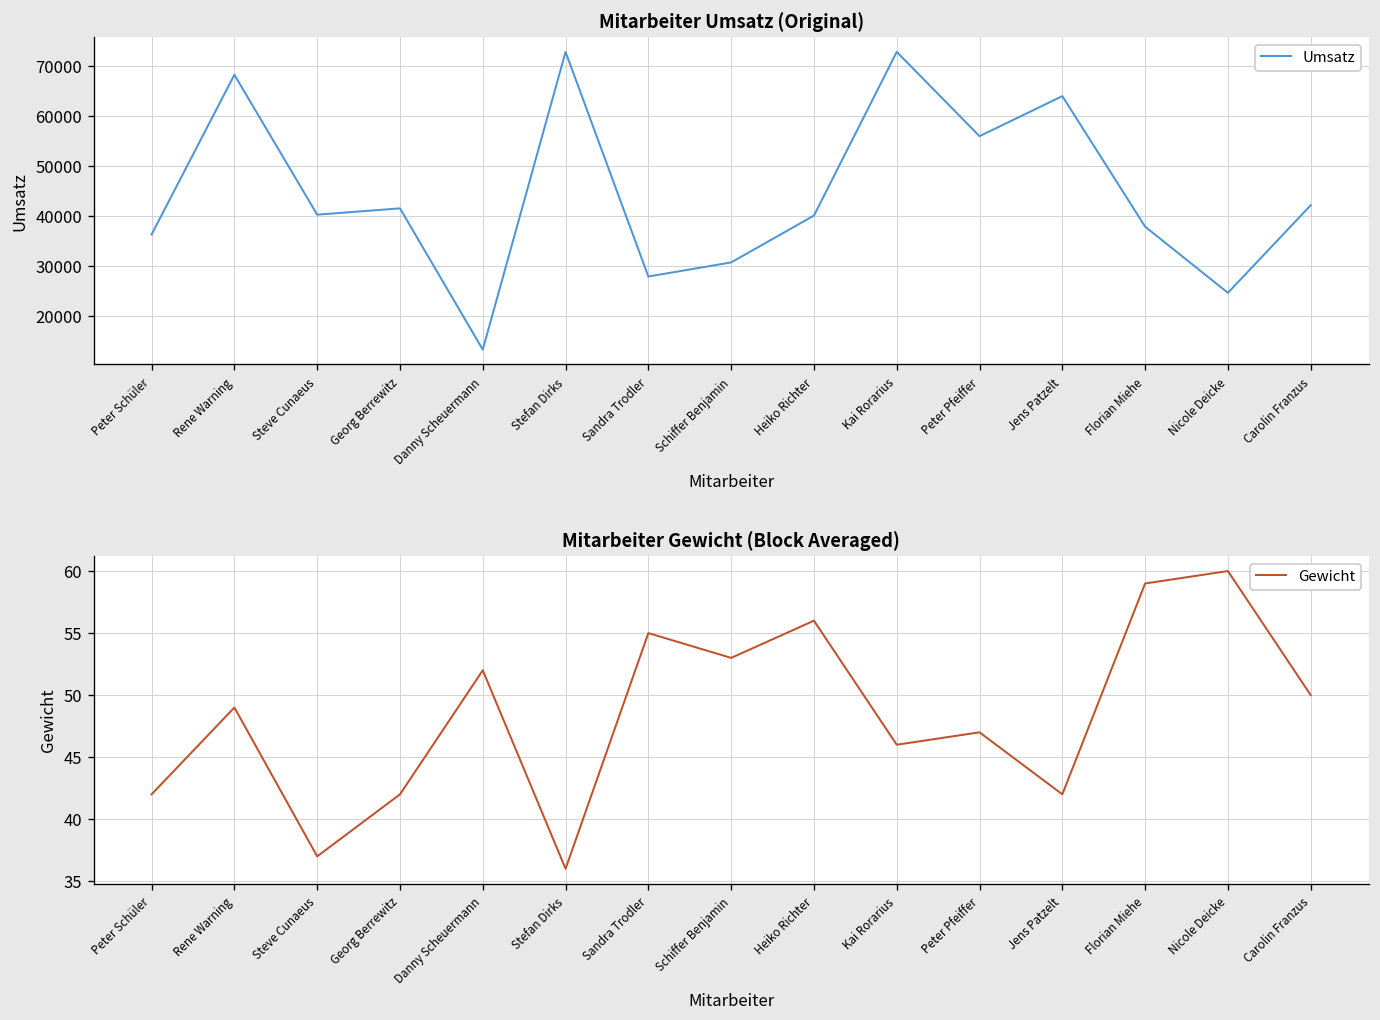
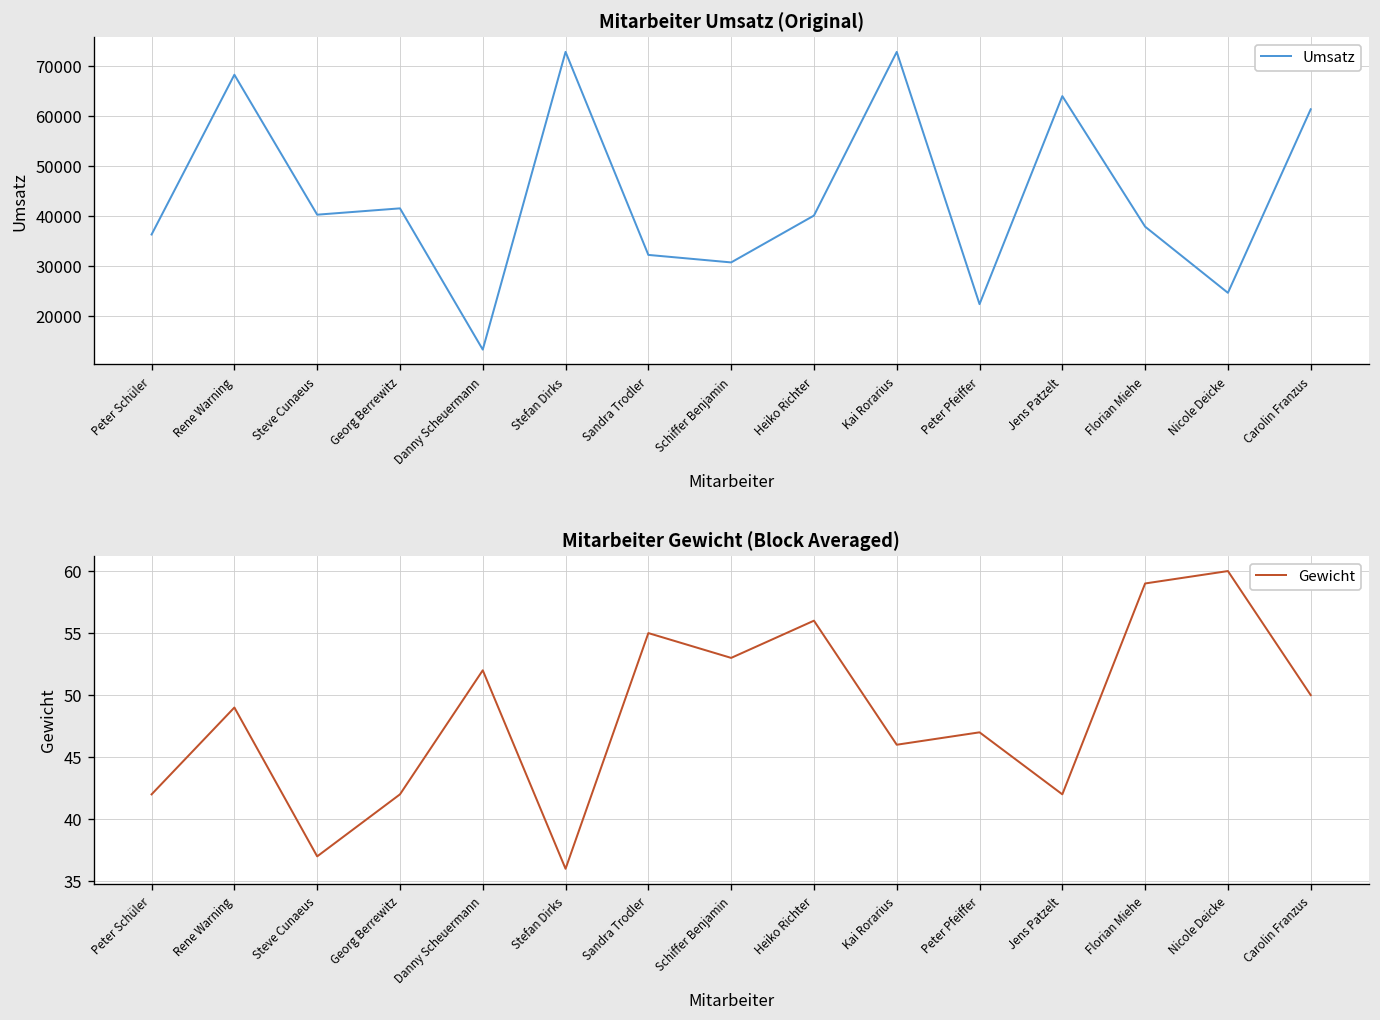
  {
    "Mitarbeiter Umsatz (Original)": {
      "Peter Schüler": 36000,
      "Rene Warning": 68000,
      "Steve Cunaeus": 40000,
      "Georg Berrewitz": 42000,
      "Danny Scheuermann": 13000,
      "Stefan Dirks": 73000,
-     "Sandra Trodler": 28000,
+     "Sandra Trodler": 32000,
      "Schiffer Benjamin": 31000,
      "Heiko Richter": 40000,
      "Kai Rorarius": 73000,
-     "Peter Pfeiffer": 56000,
+     "Peter Pfeiffer": 22000,
      "Jens Patzelt": 64000,
      "Florian Miehe": 38000,
      "Nicole Deicke": 25000,
-     "Carolin Franzus": 42000
+     "Carolin Franzus": 61000
    },
    "Mitarbeiter Gewicht (Block Averaged)": {
      "Peter Schüler": 42.0,
      "Rene Warning": 49.0,
      "Steve Cunaeus": 37.0,
      "Georg Berrewitz": 42.0,
      "Danny Scheuermann": 52.0,
      "Stefan Dirks": 36.0,
      "Sandra Trodler": 55.0,
      "Schiffer Benjamin": 53.0,
      "Heiko Richter": 56.0,
      "Kai Rorarius": 46.0,
      "Peter Pfeiffer": 47.0,
      "Jens Patzelt": 42.0,
      "Florian Miehe": 59.0,
      "Nicole Deicke": 60.0,
      "Carolin Franzus": 50.0
    }
  }
